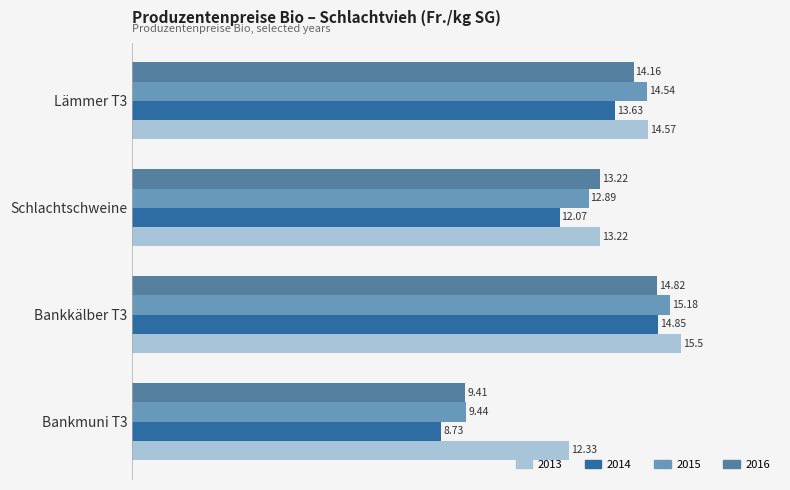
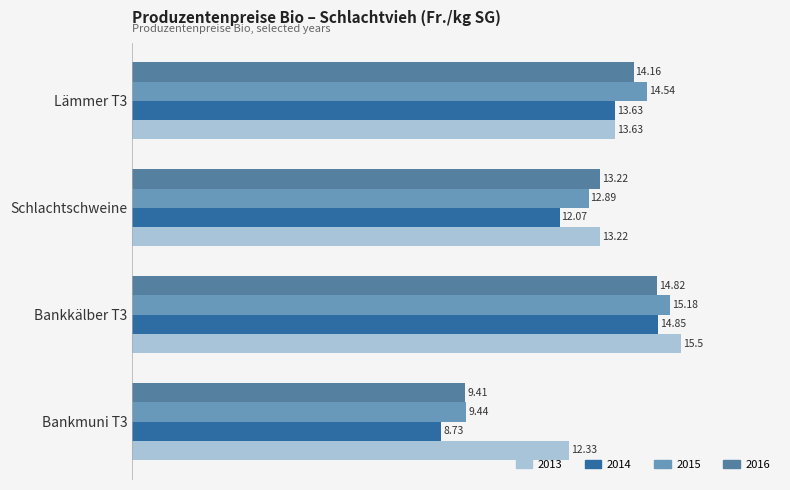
  {
    "2013": {
-     "Lämmer T3": 14.57,
+     "Lämmer T3": 13.63,
      "Schlachtschweine": 13.22,
      "Bankkälber T3": 15.5,
      "Bankmuni T3": 12.33
    }
  }
